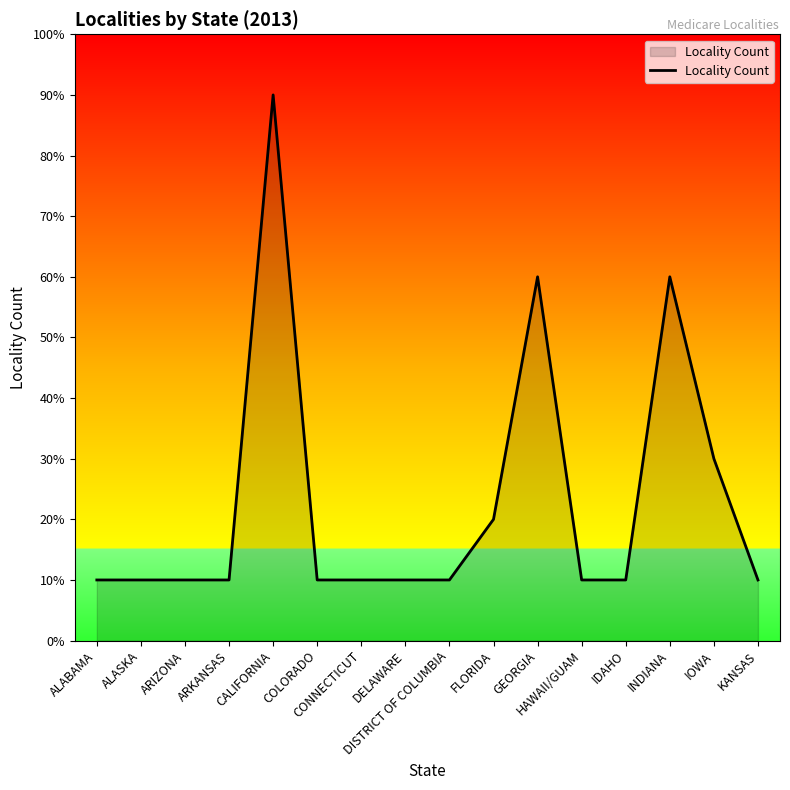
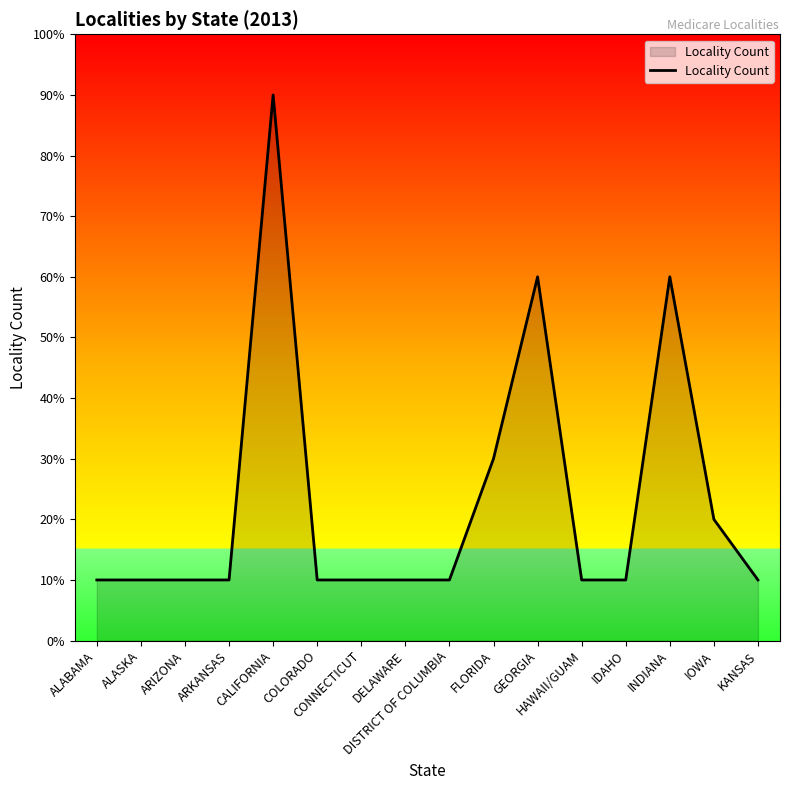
  {
    "ALABAMA": "10%",
    "ALASKA": "10%",
    "ARIZONA": "10%",
    "ARKANSAS": "10%",
    "CALIFORNIA": "90%",
    "COLORADO": "10%",
    "CONNECTICUT": "10%",
    "DELAWARE": "10%",
    "DISTRICT OF COLUMBIA": "10%",
-   "FLORIDA": "20%",
+   "FLORIDA": "30%",
    "GEORGIA": "60%",
    "HAWAII/GUAM": "10%",
    "IDAHO": "10%",
    "INDIANA": "60%",
-   "IOWA": "30%",
+   "IOWA": "20%",
    "KANSAS": "10%"
  }
